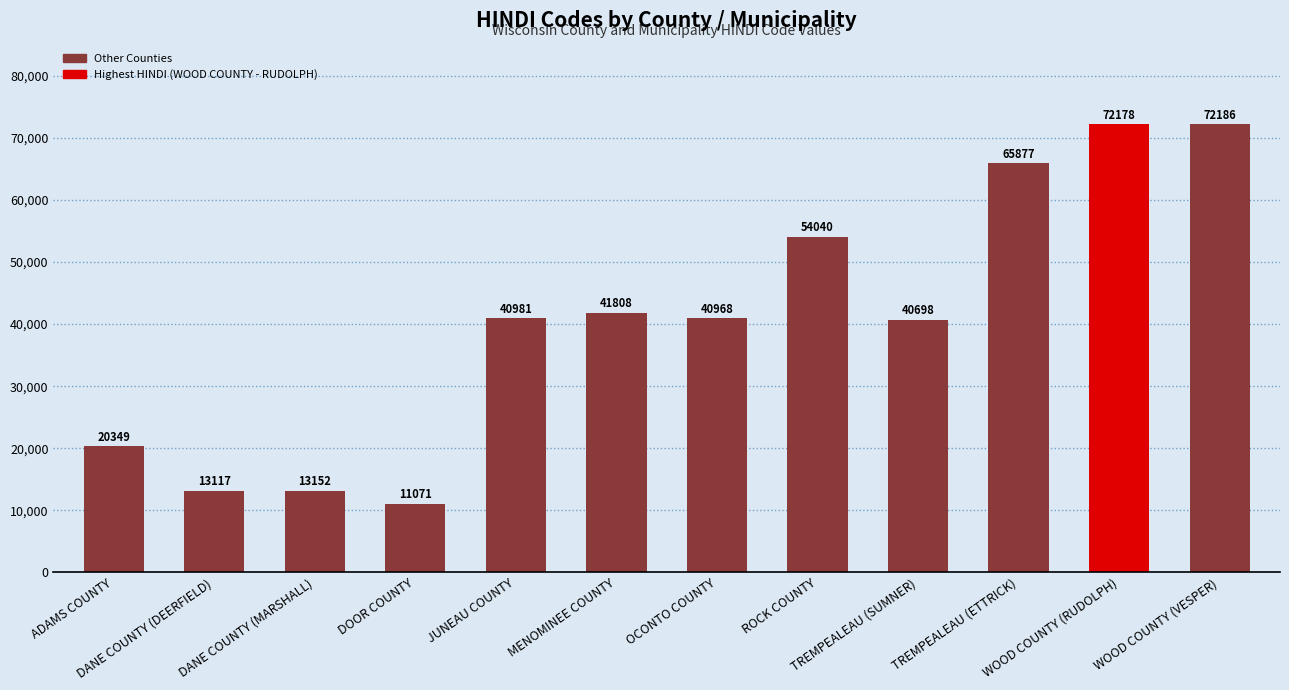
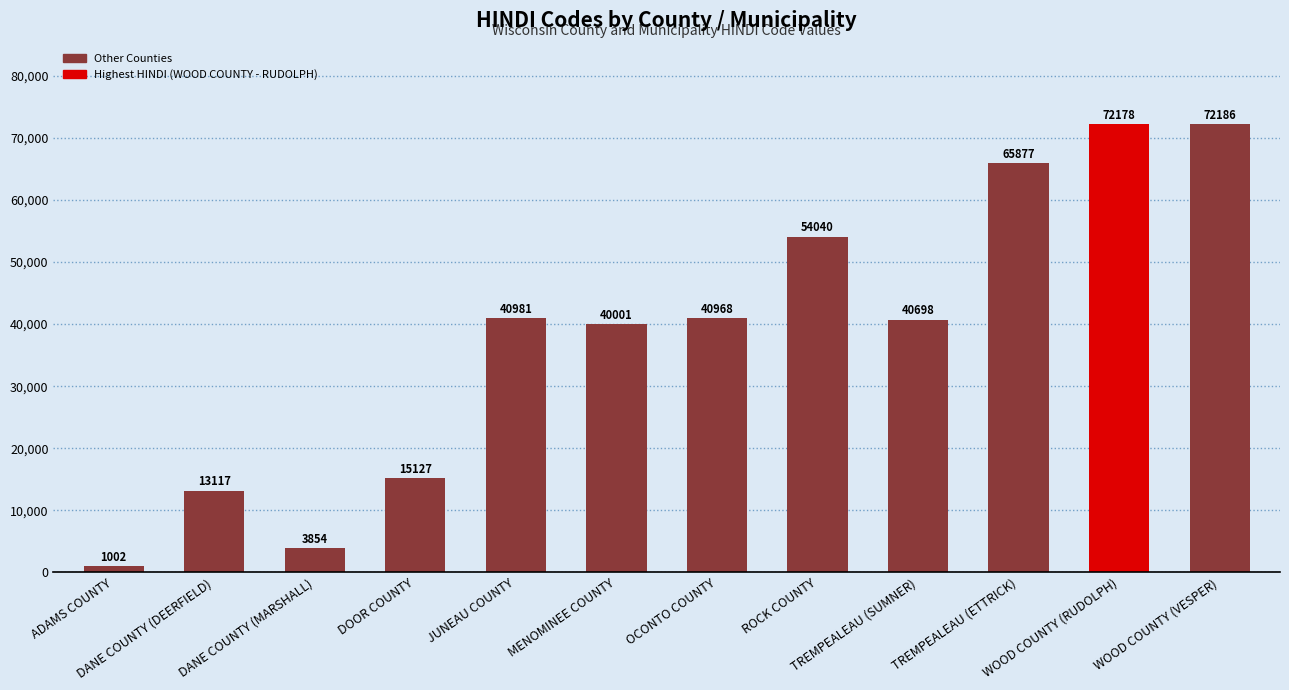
  {
-   "ADAMS COUNTY": 20349,
+   "ADAMS COUNTY": 1002,
    "DANE COUNTY (DEERFIELD)": 13117,
-   "DANE COUNTY (MARSHALL)": 13152,
-   "DOOR COUNTY": 11071,
+   "DANE COUNTY (MARSHALL)": 3854,
+   "DOOR COUNTY": 15127,
    "JUNEAU COUNTY": 40981,
-   "MENOMINEE COUNTY": 41808,
+   "MENOMINEE COUNTY": 40001,
    "OCONTO COUNTY": 40968,
    "ROCK COUNTY": 54040,
    "TREMPEALEAU (SUMNER)": 40698,
    "TREMPEALEAU (ETTRICK)": 65877,
    "WOOD COUNTY (RUDOLPH)": 72178,
    "WOOD COUNTY (VESPER)": 72186
  }
